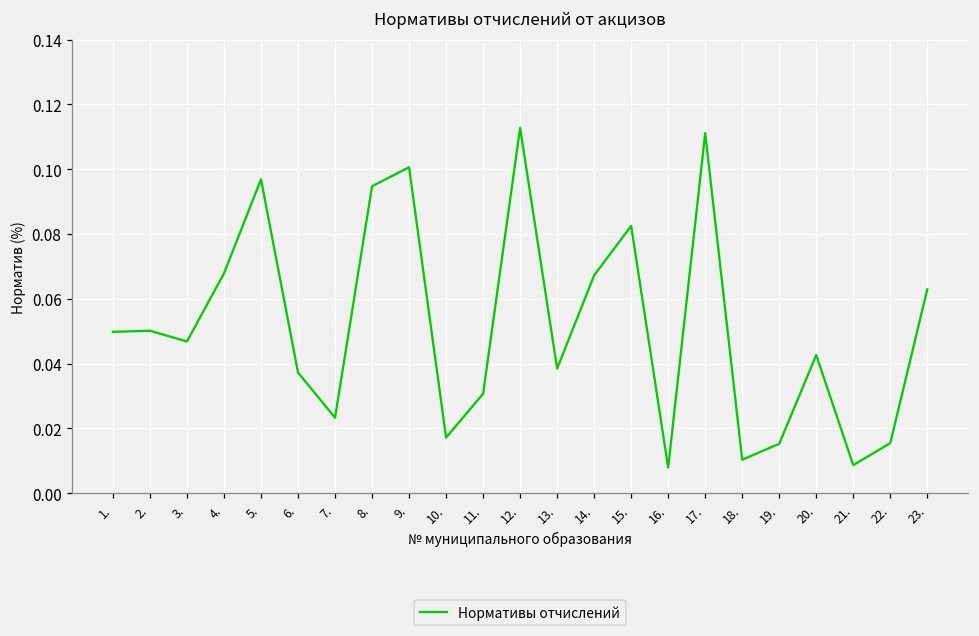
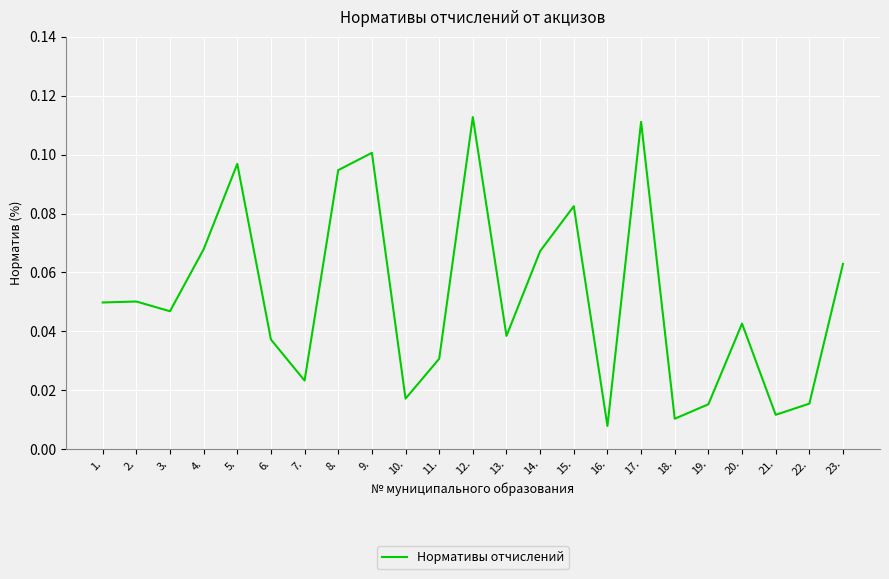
  {
    "1.": 0.050,
    "2.": 0.050,
    "3.": 0.047,
    "4.": 0.068,
    "5.": 0.097,
    "6.": 0.037,
    "7.": 0.023,
    "8.": 0.095,
    "9.": 0.101,
    "10.": 0.017,
    "11.": 0.031,
    "12.": 0.113,
    "13.": 0.038,
    "14.": 0.067,
    "15.": 0.082,
    "16.": 0.008,
    "17.": 0.111,
    "18.": 0.010,
    "19.": 0.015,
    "20.": 0.043,
-   "21.": 0.009,
+   "21.": 0.012,
    "22.": 0.015,
    "23.": 0.063
  }
